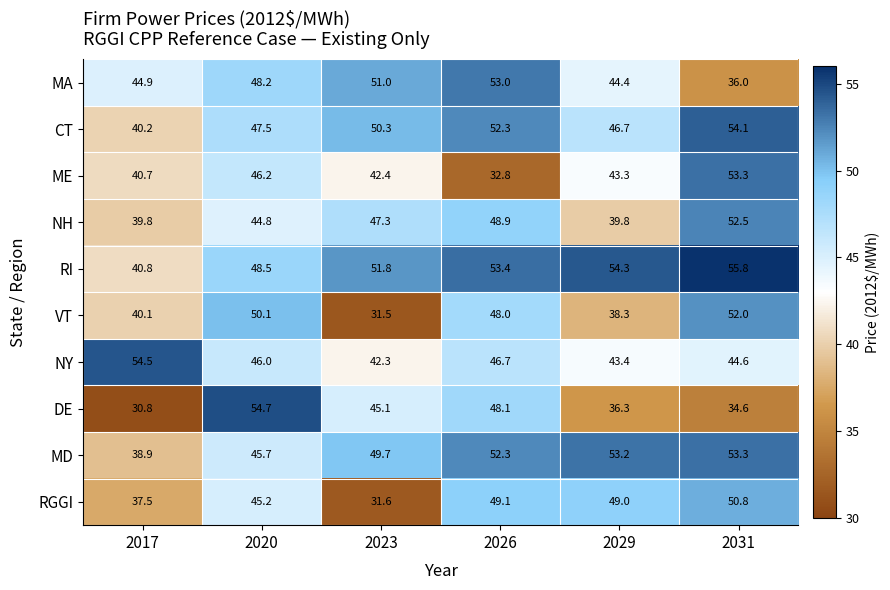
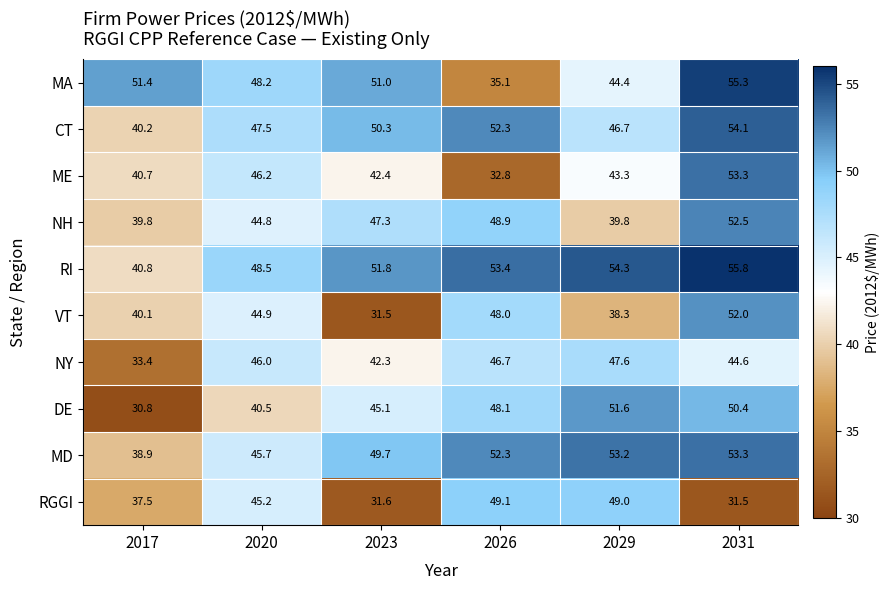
  {
    "MA": {
-     "2017": 44.9,
+     "2017": 51.4,
      "2020": 48.2,
      "2023": 51.0,
-     "2026": 53.0,
+     "2026": 35.1,
      "2029": 44.4,
-     "2031": 36.0
+     "2031": 55.3
    },
    "CT": {
      "2017": 40.2,
      "2020": 47.5,
      "2023": 50.3,
      "2026": 52.3,
      "2029": 46.7,
      "2031": 54.1
    },
    "ME": {
      "2017": 40.7,
      "2020": 46.2,
      "2023": 42.4,
      "2026": 32.8,
      "2029": 43.3,
      "2031": 53.3
    },
    "NH": {
      "2017": 39.8,
      "2020": 44.8,
      "2023": 47.3,
      "2026": 48.9,
      "2029": 39.8,
      "2031": 52.5
    },
    "RI": {
      "2017": 40.8,
      "2020": 48.5,
      "2023": 51.8,
      "2026": 53.4,
      "2029": 54.3,
      "2031": 55.8
    },
    "VT": {
      "2017": 40.1,
-     "2020": 50.1,
+     "2020": 44.9,
      "2023": 31.5,
      "2026": 48.0,
      "2029": 38.3,
      "2031": 52.0
    },
    "NY": {
-     "2017": 54.5,
+     "2017": 33.4,
      "2020": 46.0,
      "2023": 42.3,
      "2026": 46.7,
-     "2029": 43.4,
+     "2029": 47.6,
      "2031": 44.6
    },
    "DE": {
      "2017": 30.8,
-     "2020": 54.7,
+     "2020": 40.5,
      "2023": 45.1,
      "2026": 48.1,
-     "2029": 36.3,
-     "2031": 34.6
+     "2029": 51.6,
+     "2031": 50.4
    },
    "MD": {
      "2017": 38.9,
      "2020": 45.7,
      "2023": 49.7,
      "2026": 52.3,
      "2029": 53.2,
      "2031": 53.3
    },
    "RGGI": {
      "2017": 37.5,
      "2020": 45.2,
      "2023": 31.6,
      "2026": 49.1,
      "2029": 49.0,
-     "2031": 50.8
+     "2031": 31.5
    }
  }
